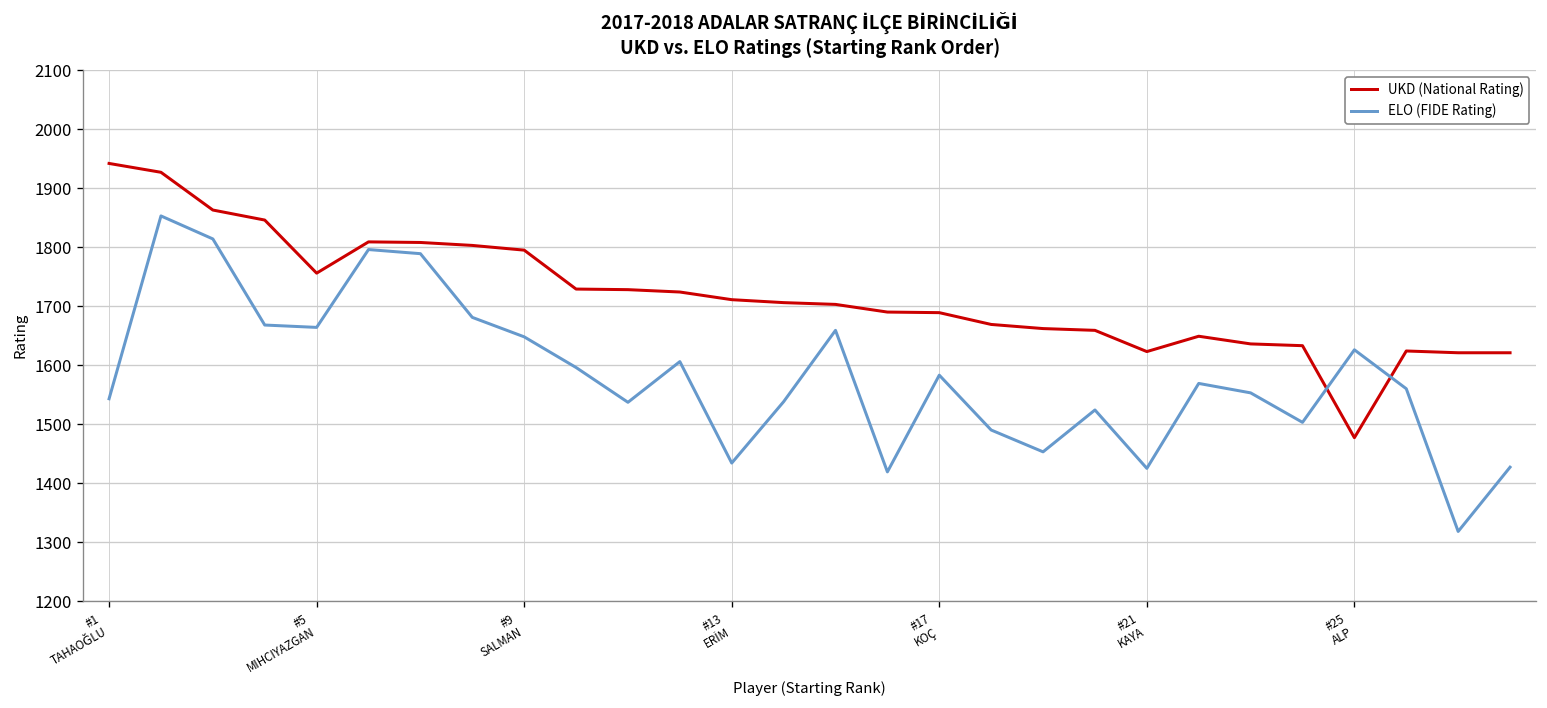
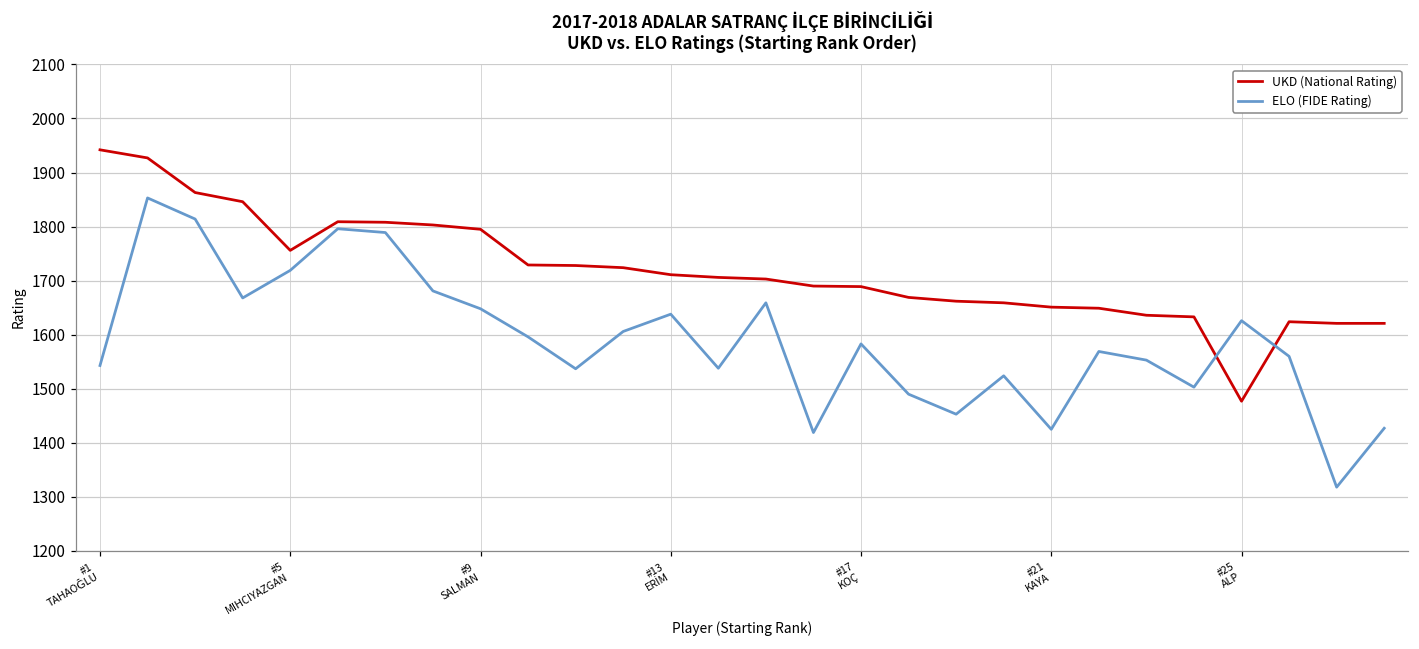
  {
    "UKD (National Rating)": {
      "#1 TAHAOĞLU": 1940,
      "#5 MIHCIYAZGAN": 1760,
      "#9 SALMAN": 1800,
      "#13 ERİM": 1710,
      "#17 KOÇ": 1690,
-     "#21 KAYA": 1620,
+     "#21 KAYA": 1650,
      "#25 ALP": 1480
    },
    "ELO (FIDE Rating)": {
      "#1 TAHAOĞLU": 1540,
-     "#5 MIHCIYAZGAN": 1660,
+     "#5 MIHCIYAZGAN": 1720,
      "#9 SALMAN": 1650,
-     "#13 ERİM": 1430,
+     "#13 ERİM": 1640,
      "#17 KOÇ": 1580,
      "#21 KAYA": 1430,
      "#25 ALP": 1630
    }
  }
